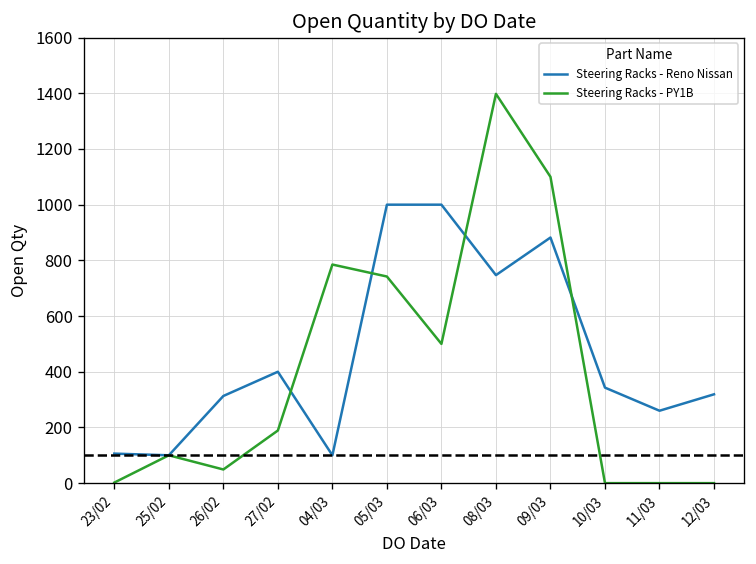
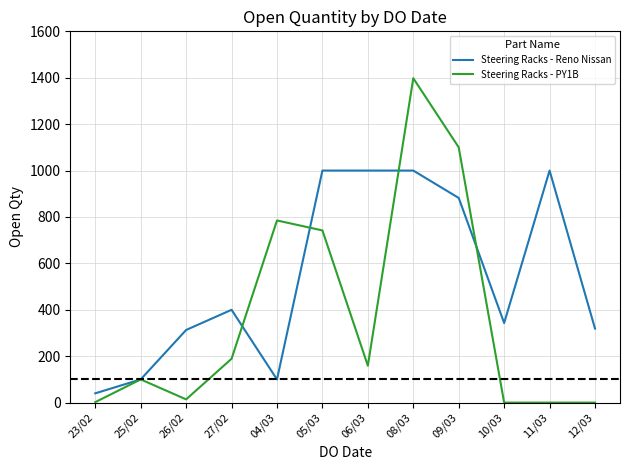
  {
    "Steering Racks - Reno Nissan": {
-     "23/02": 110,
+     "23/02": 40,
      "26/02": 310,
      "27/02": 400,
      "04/03": 100,
      "05/03": 1000,
      "06/03": 1000,
-     "08/03": 750,
+     "08/03": 1000,
      "09/03": 880,
      "10/03": 340,
-     "11/03": 260,
+     "11/03": 1000,
      "12/03": 320
    },
    "Steering Racks - PY1B": {
      "23/02": 0,
-     "26/02": 50,
+     "26/02": 10,
      "27/02": 190,
      "04/03": 790,
      "05/03": 740,
-     "06/03": 500,
+     "06/03": 160,
      "08/03": 1400,
      "09/03": 1100,
      "10/03": 0,
      "11/03": 0,
      "12/03": 0
    }
  }
